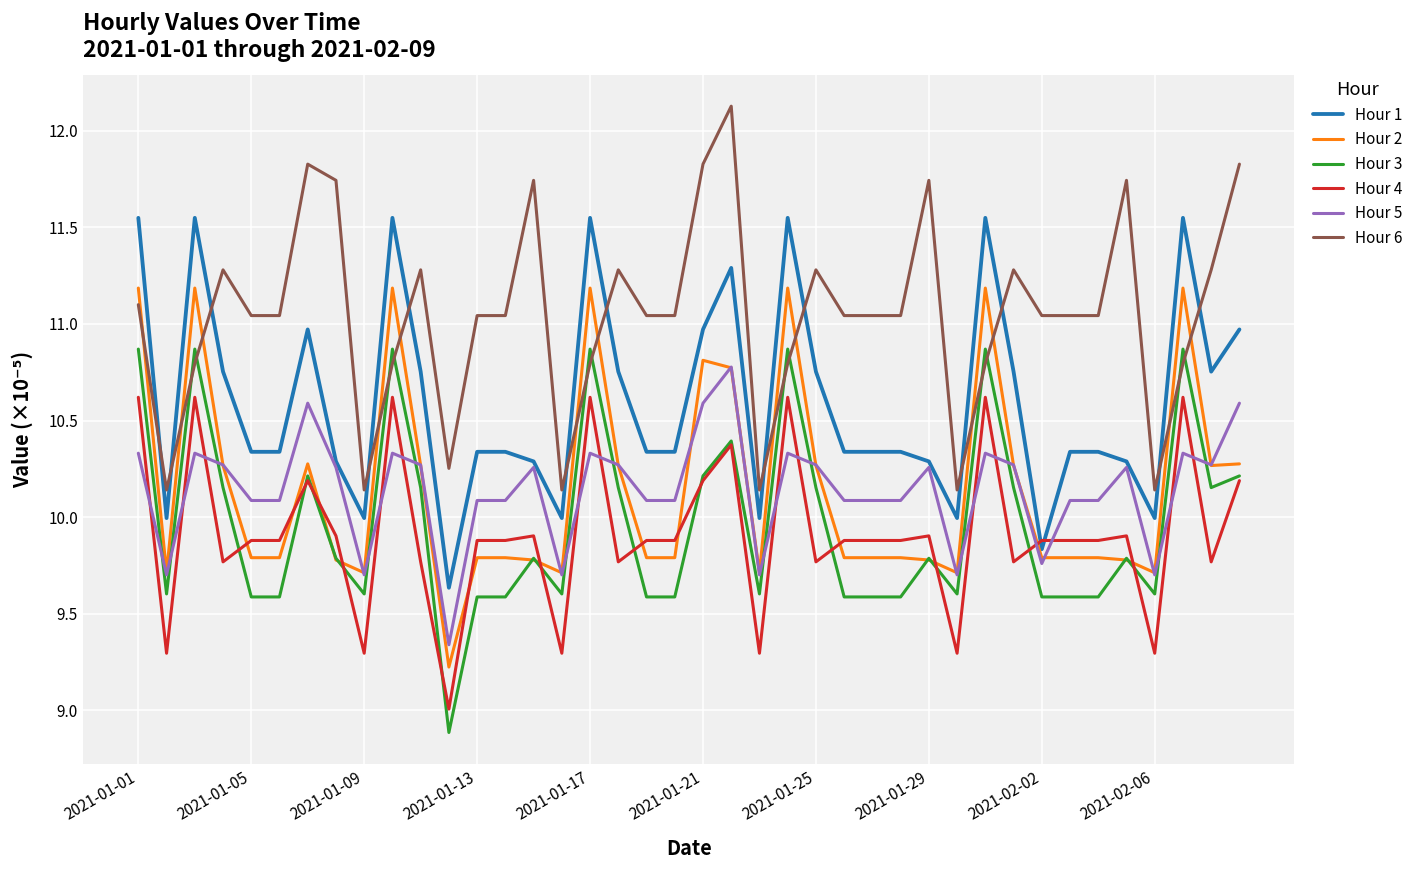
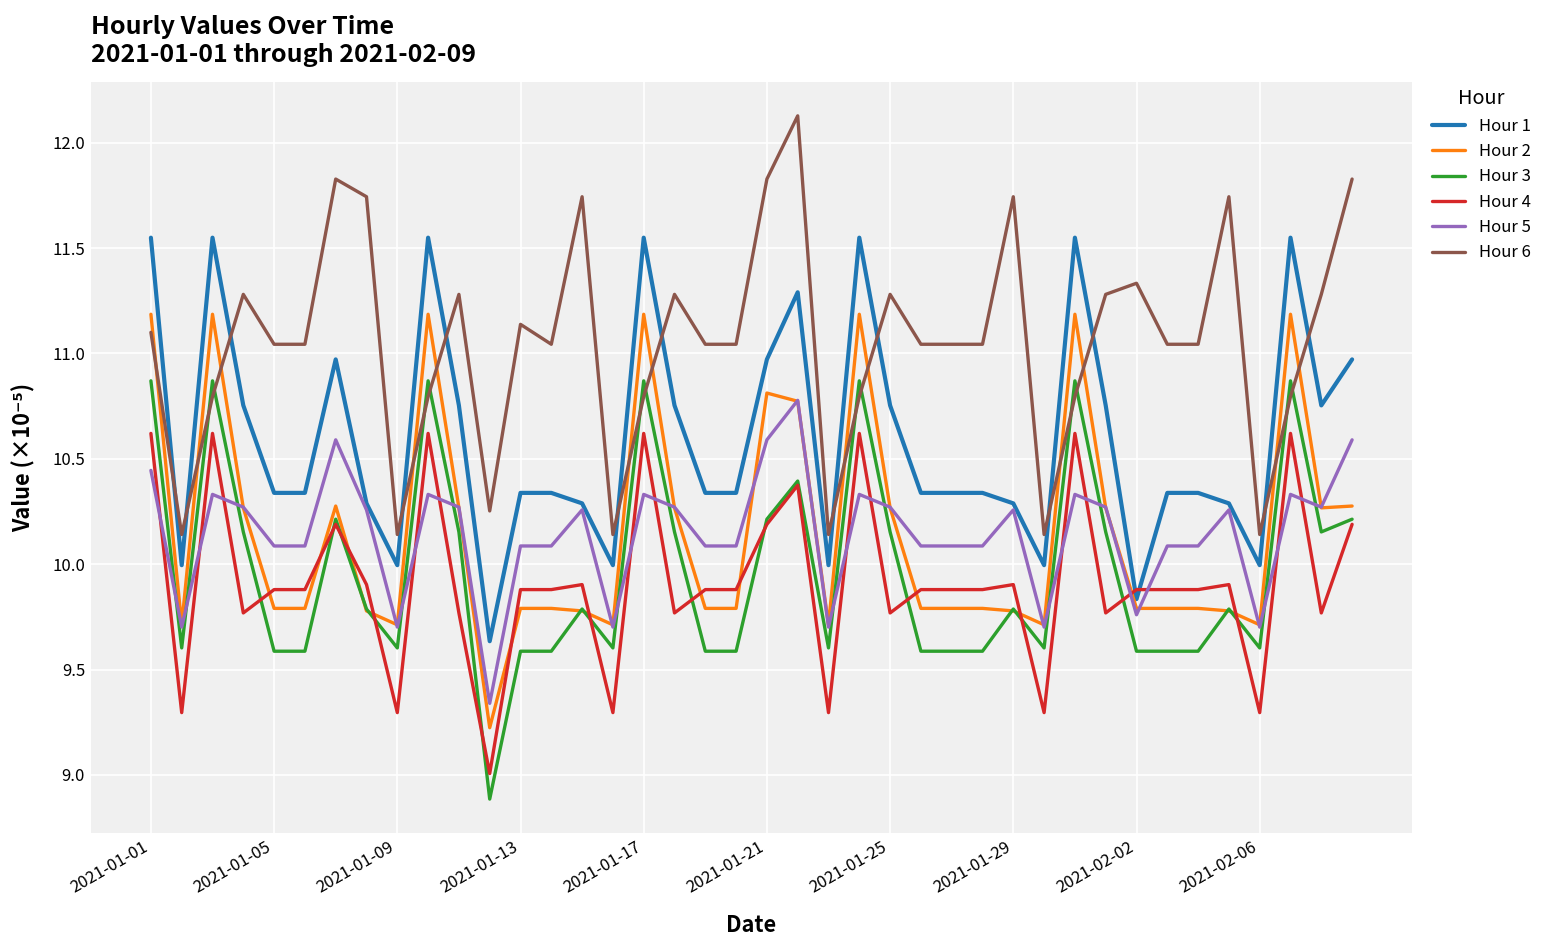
  {
    "Hour 1": {
      "2021-01-01": 11.55,
      "2021-01-05": 10.34,
      "2021-01-09": 10.00,
      "2021-01-13": 10.34,
      "2021-01-17": 11.55,
      "2021-01-21": 10.97,
      "2021-01-25": 10.75,
      "2021-01-29": 10.29,
      "2021-02-02": 9.83,
      "2021-02-06": 10.00
    },
    "Hour 2": {
      "2021-01-01": 11.19,
      "2021-01-05": 9.79,
      "2021-01-13": 9.79,
      "2021-01-17": 11.19,
      "2021-01-21": 10.81,
      "2021-02-02": 9.79
    },
    "Hour 3": {
      "2021-01-01": 10.87,
      "2021-01-05": 9.59,
      "2021-01-09": 9.60,
      "2021-01-13": 9.59,
      "2021-01-17": 10.87,
      "2021-01-21": 10.21,
      "2021-01-25": 10.15,
      "2021-02-02": 9.59,
      "2021-02-06": 9.60
    },
    "Hour 4": {
      "2021-01-01": 10.62,
      "2021-01-05": 9.88,
      "2021-01-09": 9.30,
      "2021-01-13": 9.88,
      "2021-01-17": 10.62,
      "2021-01-21": 10.19,
      "2021-01-25": 9.77,
      "2021-01-29": 9.90,
      "2021-02-02": 9.88,
      "2021-02-06": 9.30
    },
    "Hour 5": {
-     "2021-01-01": 10.33,
+     "2021-01-01": 10.45,
      "2021-01-05": 10.09,
      "2021-01-13": 10.09,
      "2021-01-17": 10.33,
      "2021-01-21": 10.59,
      "2021-01-29": 10.26,
      "2021-02-02": 9.76
    },
    "Hour 6": {
      "2021-01-01": 11.10,
      "2021-01-05": 11.04,
      "2021-01-09": 10.14,
-     "2021-01-13": 11.04,
+     "2021-01-13": 11.14,
      "2021-01-17": 10.79,
      "2021-01-21": 11.83,
      "2021-01-25": 11.28,
      "2021-01-29": 11.74,
-     "2021-02-02": 11.04,
+     "2021-02-02": 11.33,
      "2021-02-06": 10.14
    }
  }
